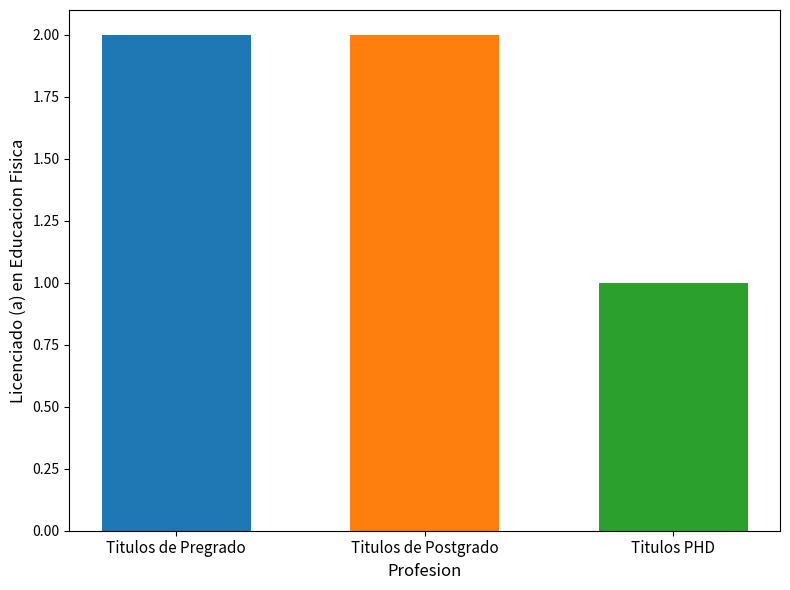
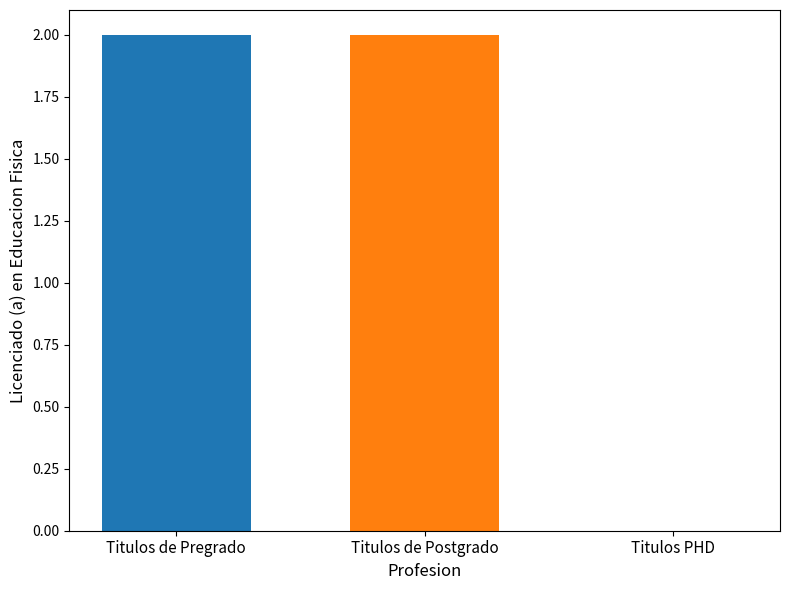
  {
    "Titulos de Pregrado": 2,
    "Titulos de Postgrado": 2,
-   "Titulos PHD": 1
+   "Titulos PHD": 0
  }
